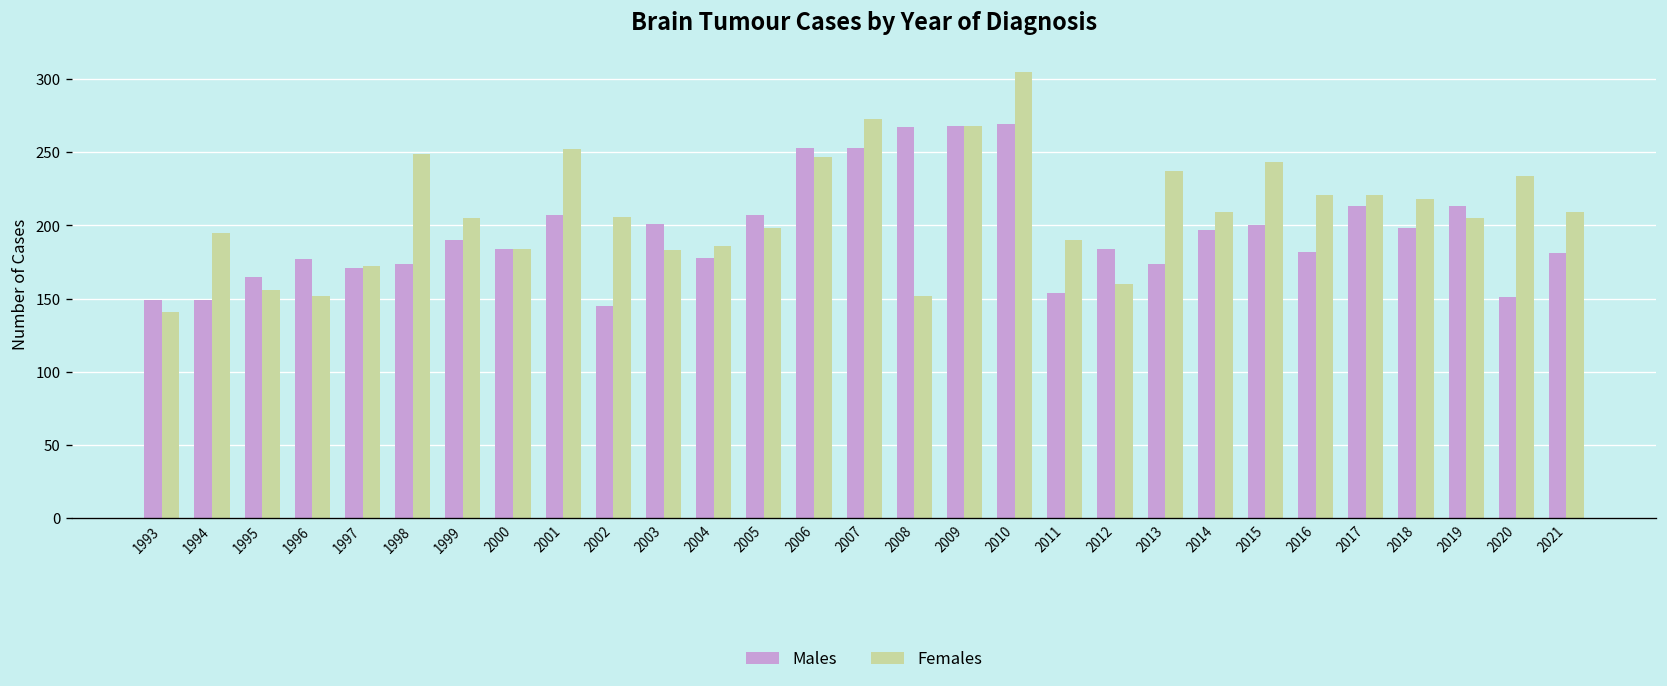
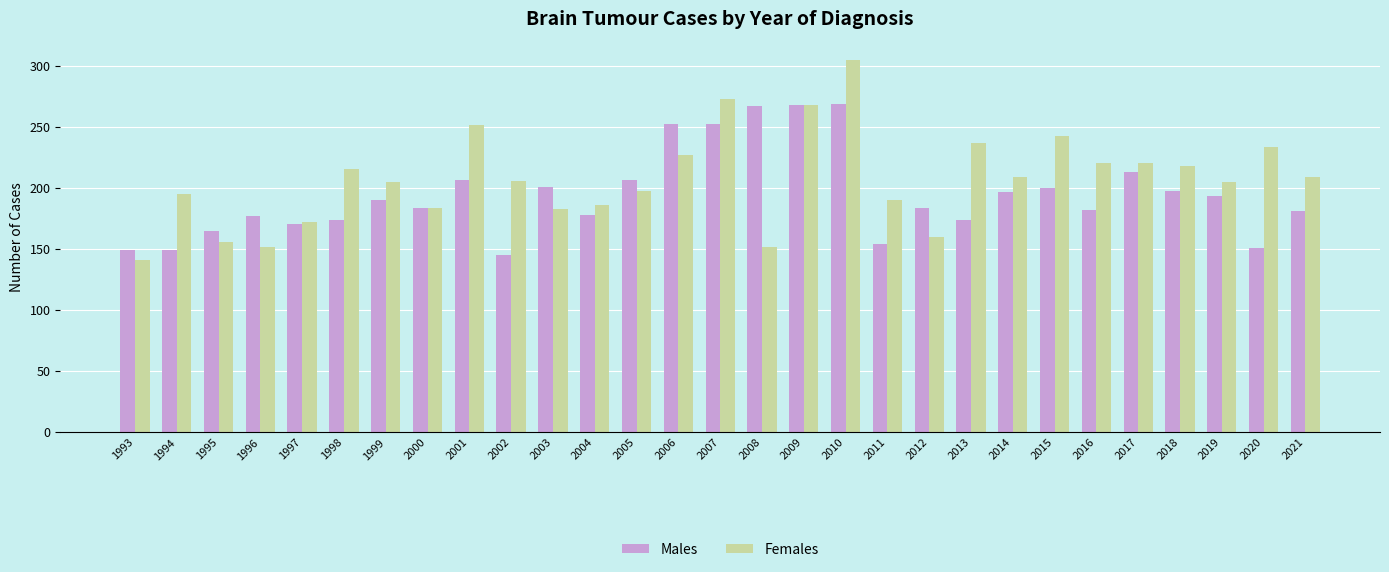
  {
    "Males": {
      "1993": 149,
      "1994": 149,
      "1995": 165,
      "1996": 177,
      "1997": 171,
      "1998": 174,
      "1999": 190,
      "2000": 184,
      "2001": 207,
      "2002": 145,
      "2003": 201,
      "2004": 178,
      "2005": 207,
      "2006": 253,
      "2007": 253,
      "2008": 267,
      "2009": 268,
      "2010": 269,
      "2011": 154,
      "2012": 184,
      "2013": 174,
      "2014": 197,
      "2015": 200,
      "2016": 182,
      "2017": 213,
      "2018": 198,
-     "2019": 213,
+     "2019": 194,
      "2020": 151,
      "2021": 181
    },
    "Females": {
      "1993": 141,
      "1994": 195,
      "1995": 156,
      "1996": 152,
      "1997": 172,
-     "1998": 249,
+     "1998": 216,
      "1999": 205,
      "2000": 184,
      "2001": 252,
      "2002": 206,
      "2003": 183,
      "2004": 186,
      "2005": 198,
-     "2006": 247,
+     "2006": 227,
      "2007": 273,
      "2008": 152,
      "2009": 268,
      "2010": 305,
      "2011": 190,
      "2012": 160,
      "2013": 237,
      "2014": 209,
      "2015": 243,
      "2016": 221,
      "2017": 221,
      "2018": 218,
      "2019": 205,
      "2020": 234,
      "2021": 209
    }
  }
